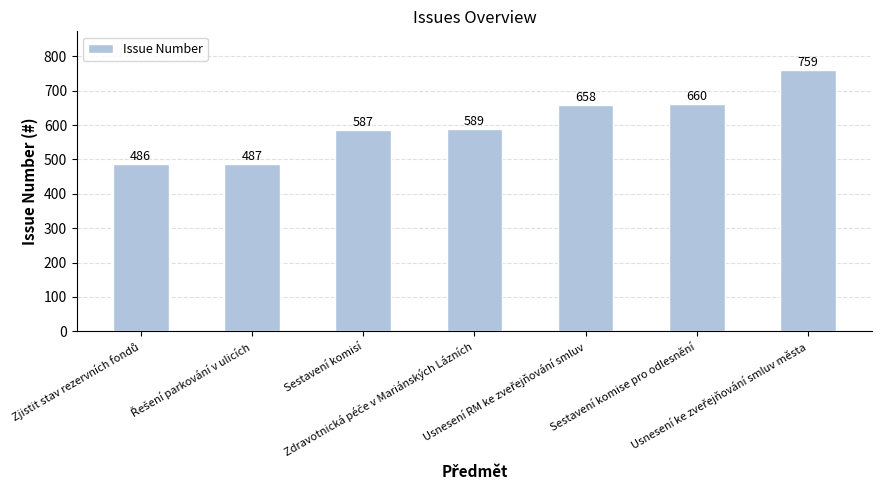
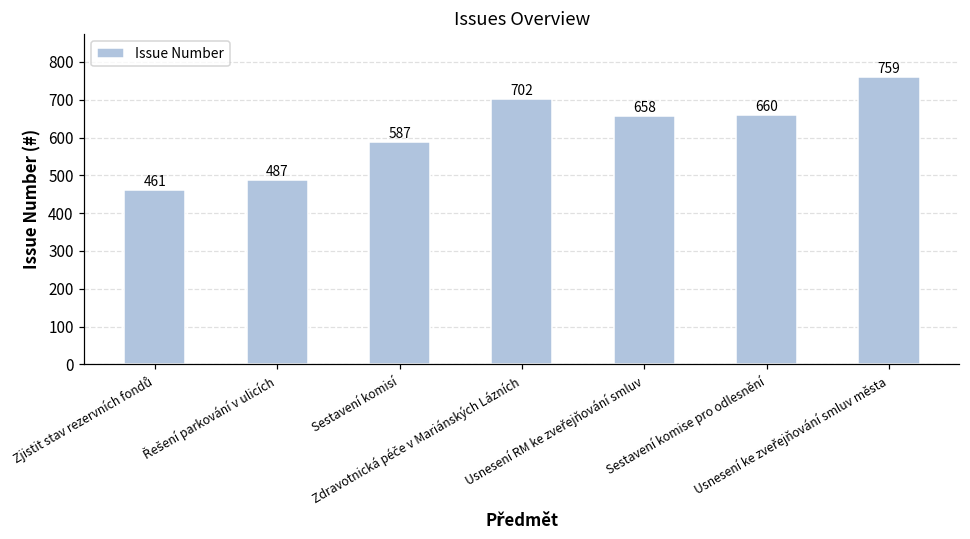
  {
-   "Zjistit stav rezervních fondů": 486,
+   "Zjistit stav rezervních fondů": 461,
    "Řešení parkování v ulicích": 487,
    "Sestavení komisí": 587,
-   "Zdravotnická péče v Mariánských Lázních": 589,
+   "Zdravotnická péče v Mariánských Lázních": 702,
    "Usnesení RM ke zveřejňování smluv": 658,
    "Sestavení komise pro odlesnění": 660,
    "Usnesení ke zveřejňování smluv města": 759
  }
